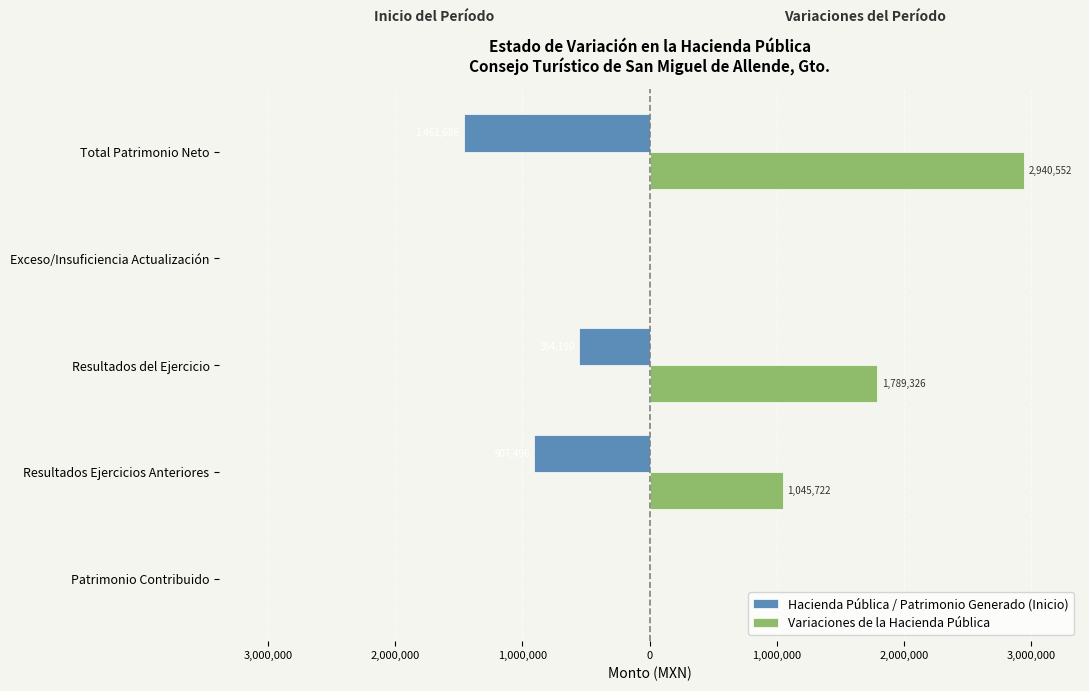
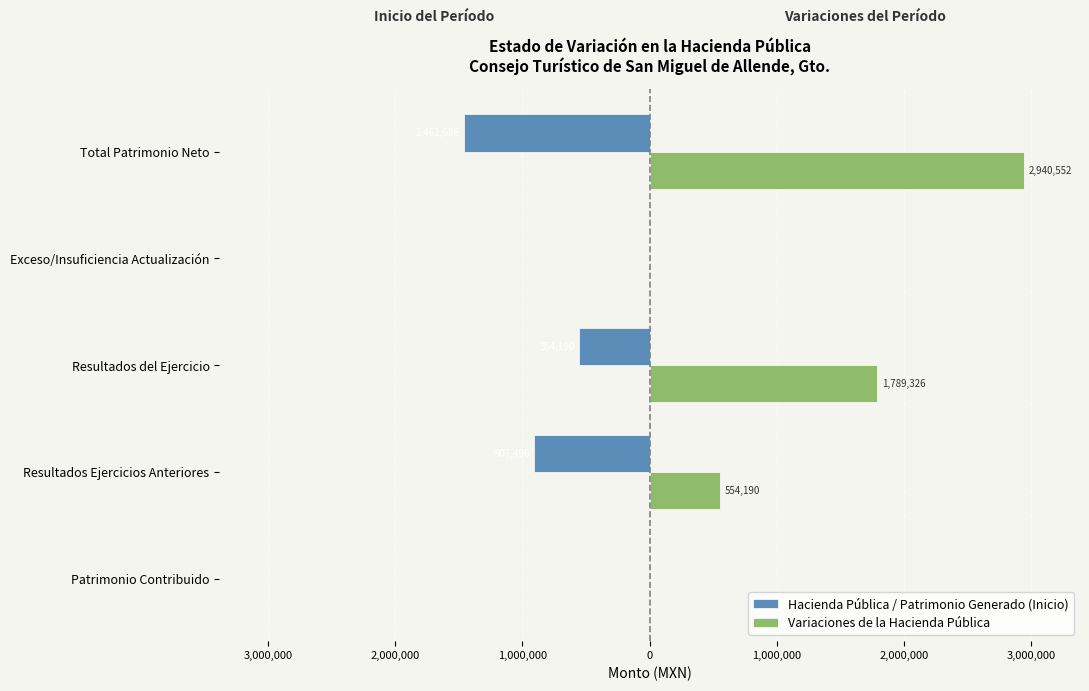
  {
    "Variaciones de la Hacienda Pública": {
      "Total Patrimonio Neto": "2,940,552",
      "Resultados del Ejercicio": "1,789,326",
-     "Resultados Ejercicios Anteriores": "1,045,722"
+     "Resultados Ejercicios Anteriores": "554,190"
    }
  }
